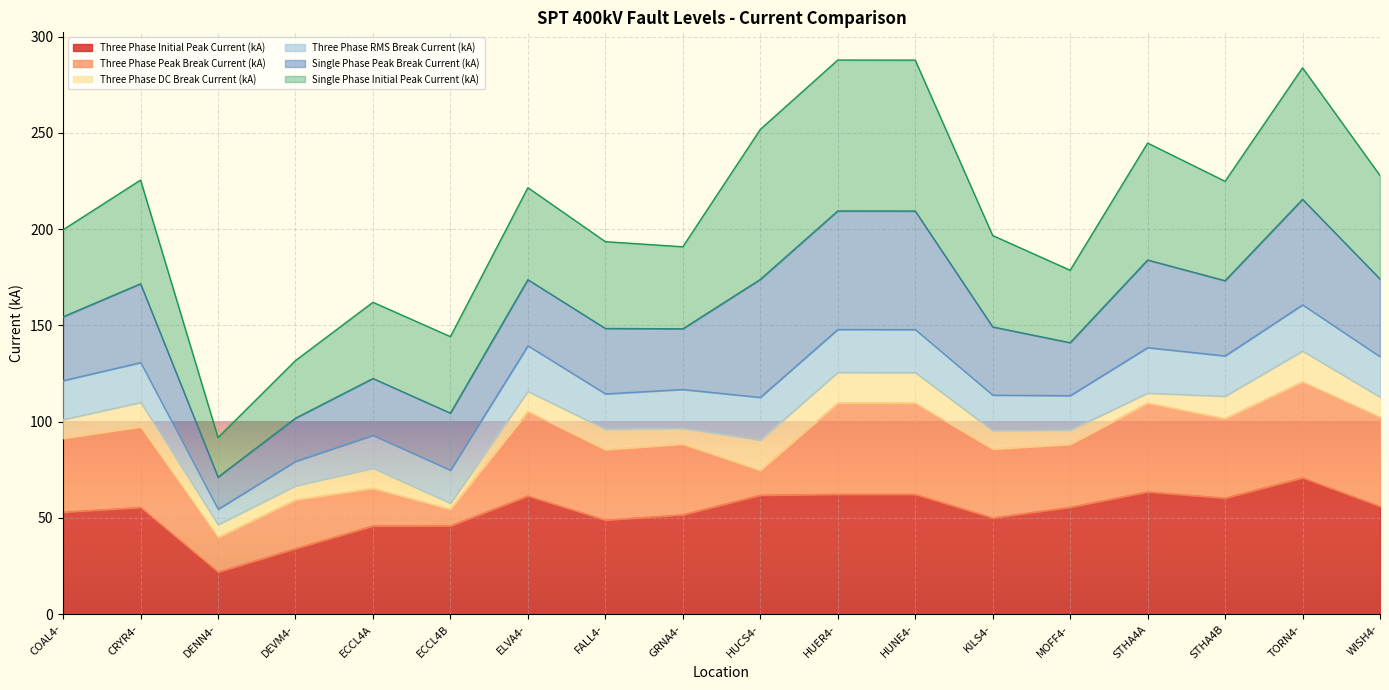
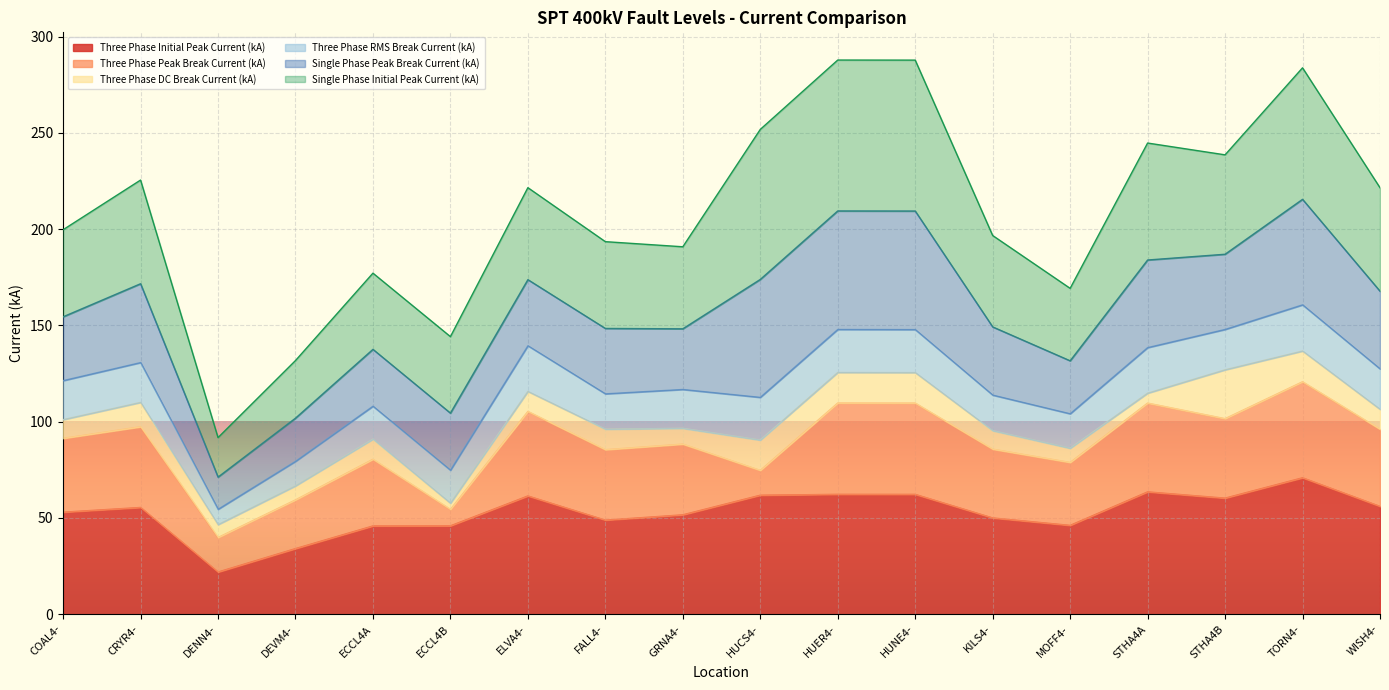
  {
    "Three Phase Initial Peak Current (kA)": {
      "COAL4-": 53,
      "CRYR4-": 55,
      "DENN4-": 22,
      "DEVM4-": 34,
      "ECCL4A": 46,
      "ECCL4B": 46,
      "ELVA4-": 61,
      "FALL4-": 49,
      "GRNA4-": 52,
      "HUCS4-": 62,
      "HUER4-": 62,
      "HUNE4-": 62,
      "KILS4-": 50,
-     "MOFF4-": 56,
+     "MOFF4-": 46,
      "STHA4A": 64,
      "STHA4B": 60,
      "TORN4-": 71,
      "WISH4-": 56
    },
    "Three Phase Peak Break Current (kA)": {
      "COAL4-": 38,
      "CRYR4-": 42,
      "DENN4-": 18,
      "DEVM4-": 25,
-     "ECCL4A": 20,
+     "ECCL4A": 35,
      "ECCL4B": 9,
      "ELVA4-": 44,
      "FALL4-": 37,
      "GRNA4-": 37,
      "HUCS4-": 13,
      "HUER4-": 47,
      "HUNE4-": 47,
      "KILS4-": 36,
      "MOFF4-": 33,
      "STHA4A": 46,
      "STHA4B": 41,
      "TORN4-": 50,
-     "WISH4-": 46
+     "WISH4-": 40
    },
    "Three Phase DC Break Current (kA)": {
      "COAL4-": 10,
      "CRYR4-": 13,
      "DENN4-": 7,
      "DEVM4-": 7,
      "ECCL4A": 10,
      "ECCL4B": 3,
      "ELVA4-": 10,
      "FALL4-": 11,
      "GRNA4-": 8,
      "HUCS4-": 16,
      "HUER4-": 16,
      "HUNE4-": 16,
      "KILS4-": 10,
      "MOFF4-": 7,
      "STHA4A": 5,
-     "STHA4B": 12,
+     "STHA4B": 25,
      "TORN4-": 16,
      "WISH4-": 10
    }
  }
